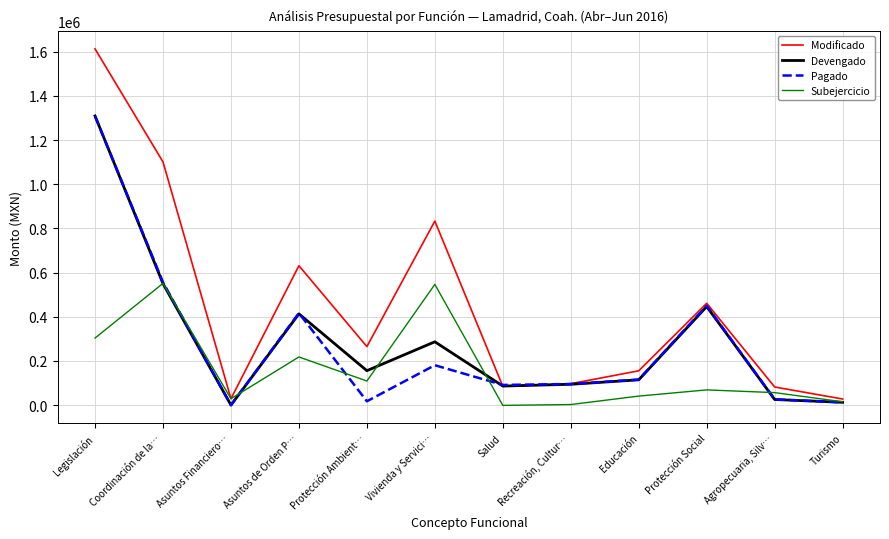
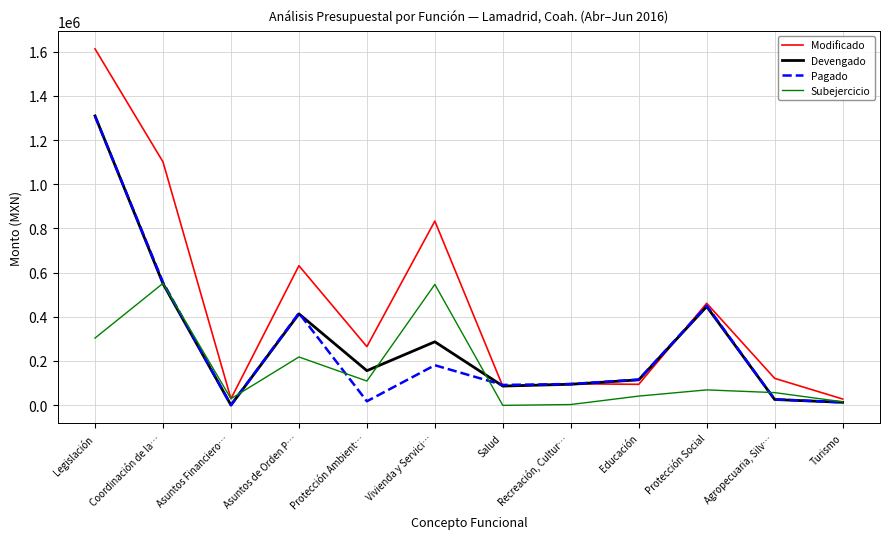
  {
    "Modificado": {
      "Legislación": 1610000,
      "Coordinación de la…": 1100000,
      "Asuntos de Orden P…": 630000,
      "Protección Ambient…": 260000,
      "Vivienda y Servici…": 830000,
-     "Educación": 160000,
-     "Agropecuaria, Silv…": 80000,
+     "Educación": 90000,
+     "Agropecuaria, Silv…": 120000,
      "Turismo": 30000
    },
    "Devengado": {
      "Protección Ambient…": 160000,
      "Vivienda y Servici…": 290000
    },
    "Pagado": {
      "Protección Ambient…": 20000,
      "Vivienda y Servici…": 180000
    },
    "Subejercicio": {
      "Legislación": 300000,
      "Asuntos de Orden P…": 220000,
      "Protección Ambient…": 110000,
      "Vivienda y Servici…": 550000,
      "Salud": 0,
      "Recreación, Cultur…": 0,
      "Educación": 40000,
      "Protección Social": 70000,
      "Agropecuaria, Silv…": 60000
    }
  }
